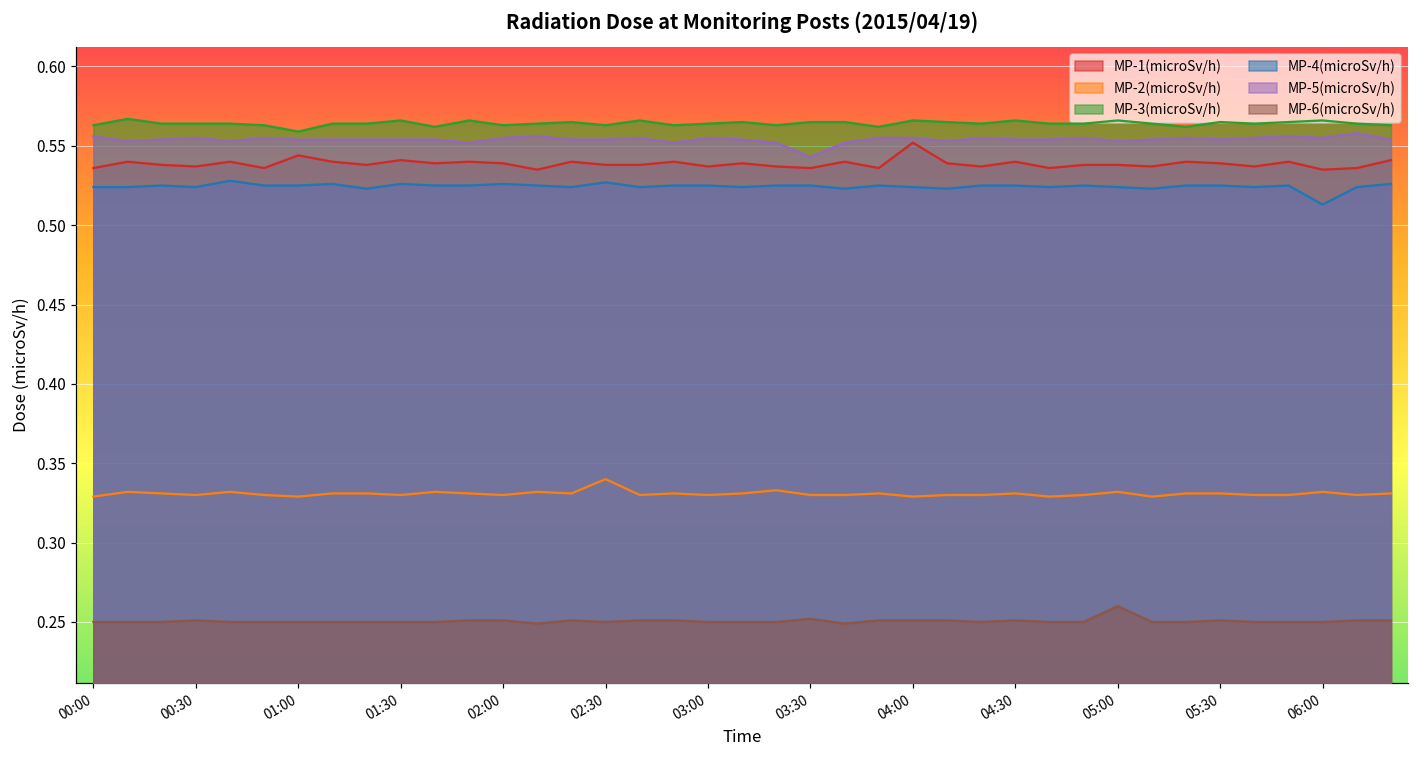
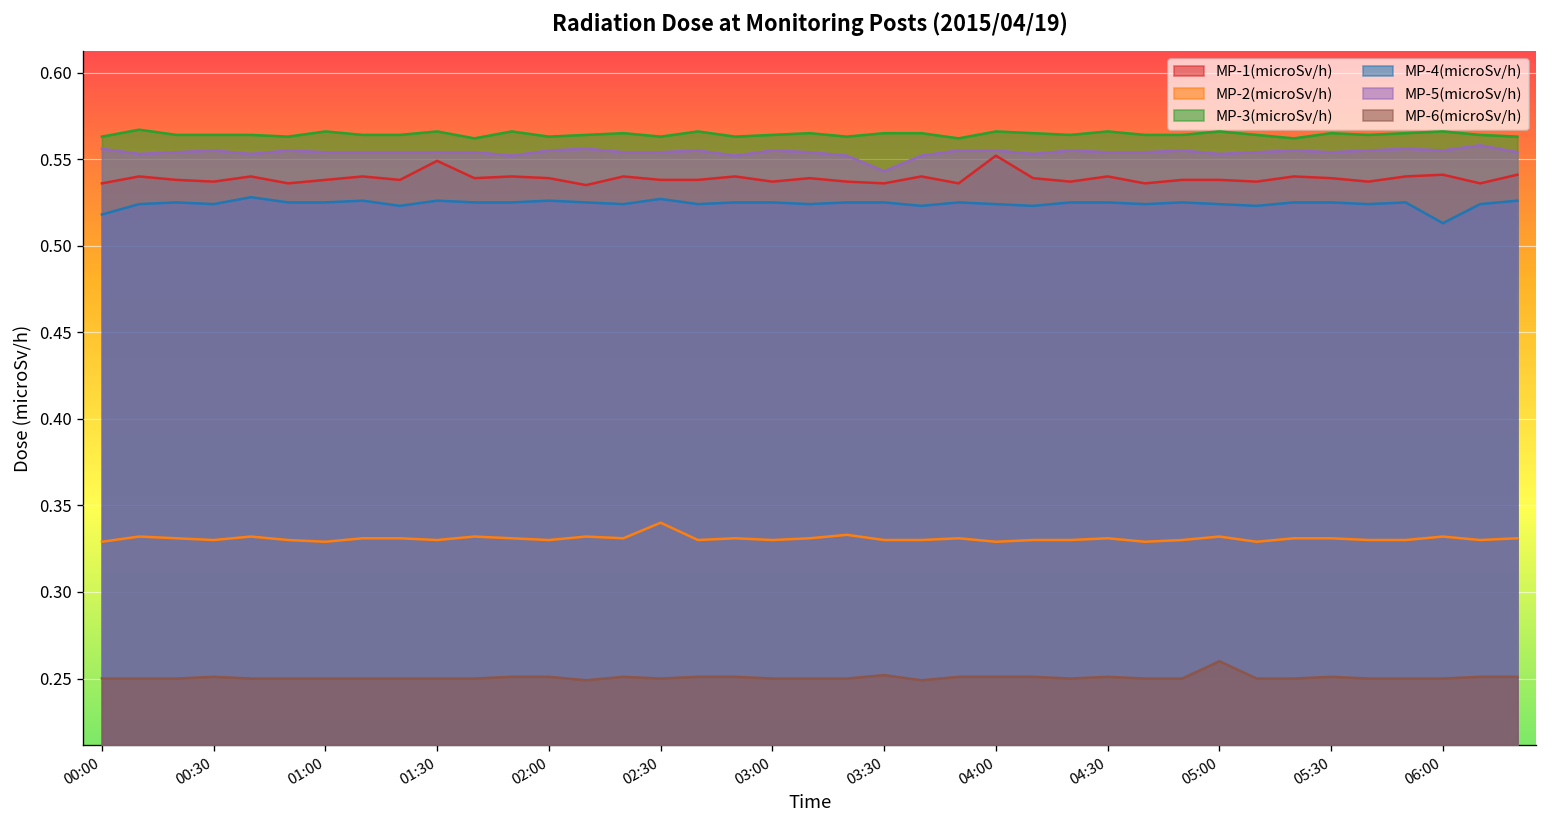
  {
    "MP-1(microSv/h)": {
      "00:00": 0.536,
      "00:30": 0.537,
-     "01:00": 0.544,
-     "01:30": 0.541,
+     "01:00": 0.538,
+     "01:30": 0.549,
      "02:00": 0.539,
      "02:30": 0.538,
      "03:00": 0.537,
      "03:30": 0.536,
      "04:00": 0.552,
      "04:30": 0.540,
      "05:00": 0.538,
      "05:30": 0.539,
-     "06:00": 0.535
+     "06:00": 0.541
    },
    "MP-2(microSv/h)": {
      "00:00": 0.329,
      "00:30": 0.330,
      "01:00": 0.329,
      "01:30": 0.330,
      "02:00": 0.330,
      "02:30": 0.340,
      "03:00": 0.330,
      "03:30": 0.330,
      "04:00": 0.329,
      "04:30": 0.331,
      "05:00": 0.332,
      "05:30": 0.331,
      "06:00": 0.332
    },
    "MP-3(microSv/h)": {
      "00:00": 0.563,
      "00:30": 0.564,
-     "01:00": 0.559,
+     "01:00": 0.566,
      "01:30": 0.566,
      "02:00": 0.563,
      "02:30": 0.563,
      "03:00": 0.564,
      "03:30": 0.565,
      "04:00": 0.566,
      "04:30": 0.566,
      "05:30": 0.565
    },
    "MP-4(microSv/h)": {
-     "00:00": 0.524,
+     "00:00": 0.518,
      "00:30": 0.524,
      "01:00": 0.525,
      "01:30": 0.526,
      "02:00": 0.526,
      "02:30": 0.527,
      "03:00": 0.525,
      "03:30": 0.525,
      "04:00": 0.524,
      "04:30": 0.525,
      "05:00": 0.524,
      "05:30": 0.525,
      "06:00": 0.513
    },
    "MP-5(microSv/h)": {
      "00:00": 0.556,
      "00:30": 0.555,
      "01:00": 0.554,
      "01:30": 0.554,
      "02:00": 0.555,
      "02:30": 0.554,
      "03:00": 0.555,
      "03:30": 0.543,
      "04:00": 0.555,
      "04:30": 0.554,
      "05:00": 0.553,
      "05:30": 0.554,
      "06:00": 0.555
    },
    "MP-6(microSv/h)": {
      "00:00": 0.250,
      "00:30": 0.251,
      "01:00": 0.250,
      "01:30": 0.250,
      "02:00": 0.251,
      "02:30": 0.250,
      "03:00": 0.250,
      "03:30": 0.252,
      "04:00": 0.251,
      "04:30": 0.251,
      "05:00": 0.260,
      "05:30": 0.251,
      "06:00": 0.250
    }
  }
